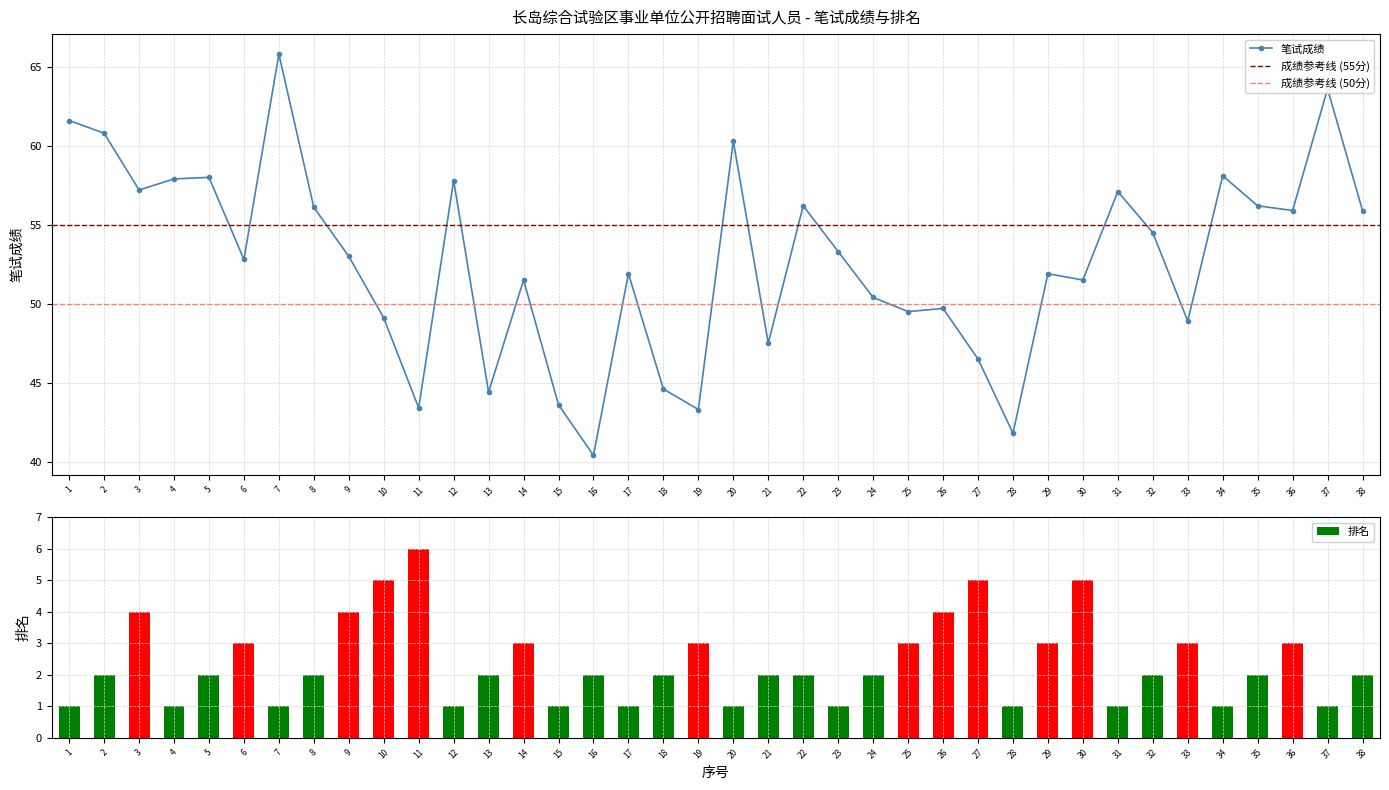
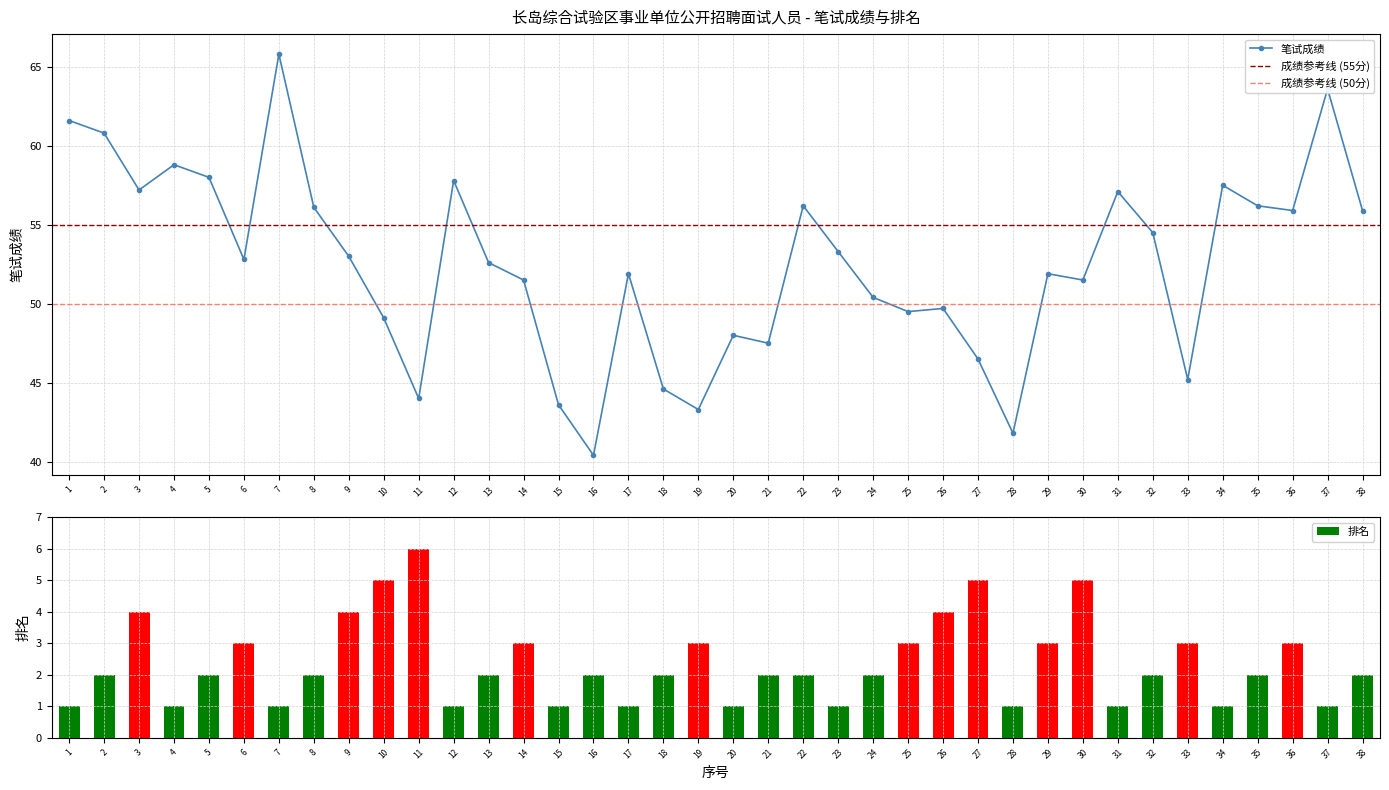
  {
    "长岛综合试验区事业单位公开招聘面试人员 - 笔试成绩与排名": {
      "1": 61.6,
      "2": 60.8,
      "3": 57.2,
-     "4": 57.9,
+     "4": 58.8,
      "5": 58.0,
      "6": 52.8,
      "7": 65.8,
      "8": 56.1,
      "9": 53.0,
      "10": 49.1,
-     "11": 43.4,
+     "11": 44.0,
      "12": 57.8,
-     "13": 44.4,
+     "13": 52.6,
      "14": 51.5,
      "15": 43.6,
      "16": 40.4,
      "17": 51.9,
      "18": 44.6,
      "19": 43.3,
-     "20": 60.3,
+     "20": 48.0,
      "21": 47.5,
      "22": 56.2,
      "23": 53.3,
      "24": 50.4,
      "25": 49.5,
      "26": 49.7,
      "27": 46.5,
      "28": 41.8,
      "29": 51.9,
      "30": 51.5,
      "31": 57.1,
      "32": 54.5,
-     "33": 48.9,
-     "34": 58.1,
+     "33": 45.2,
+     "34": 57.5,
      "35": 56.2,
      "36": 55.9,
      "38": 55.9
    }
  }
